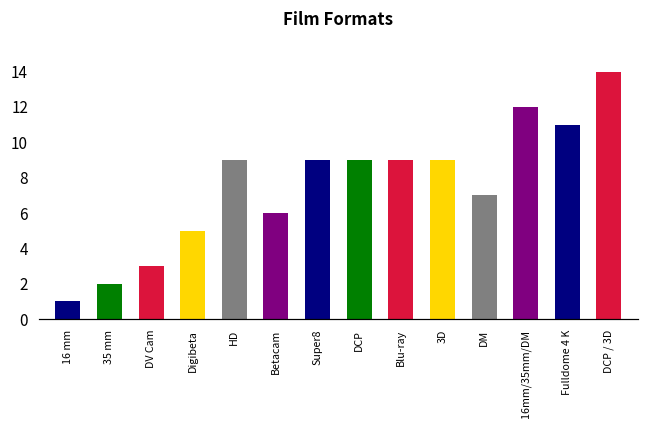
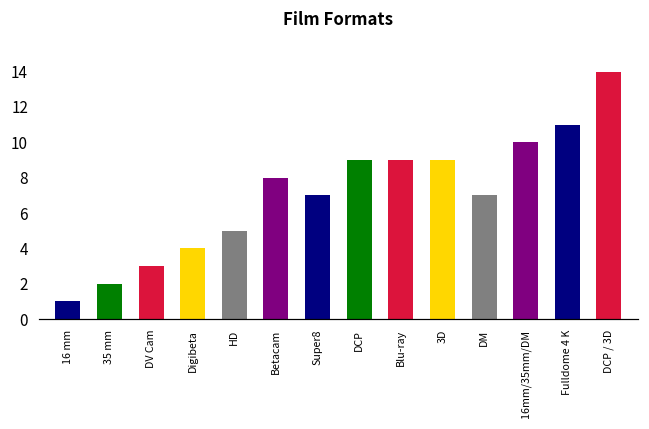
  {
    "16 mm": 1,
    "35 mm": 2,
    "DV Cam": 3,
-   "Digibeta": 5,
-   "HD": 9,
-   "Betacam": 6,
-   "Super8": 9,
+   "Digibeta": 4,
+   "HD": 5,
+   "Betacam": 8,
+   "Super8": 7,
    "DCP": 9,
    "Blu-ray": 9,
    "3D": 9,
    "DM": 7,
-   "16mm/35mm/DM": 12,
+   "16mm/35mm/DM": 10,
    "Fulldome 4 K": 11,
    "DCP / 3D": 14
  }
